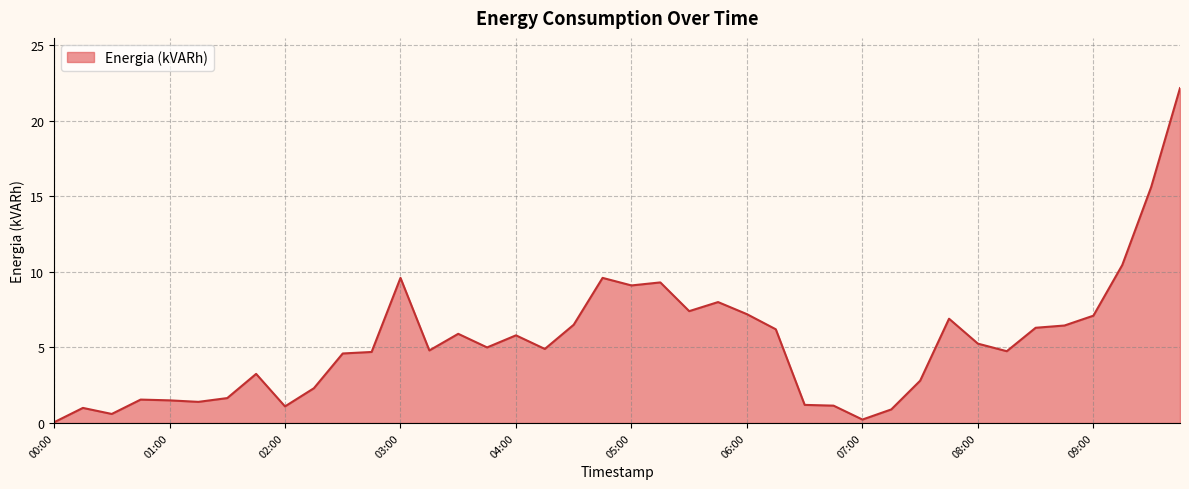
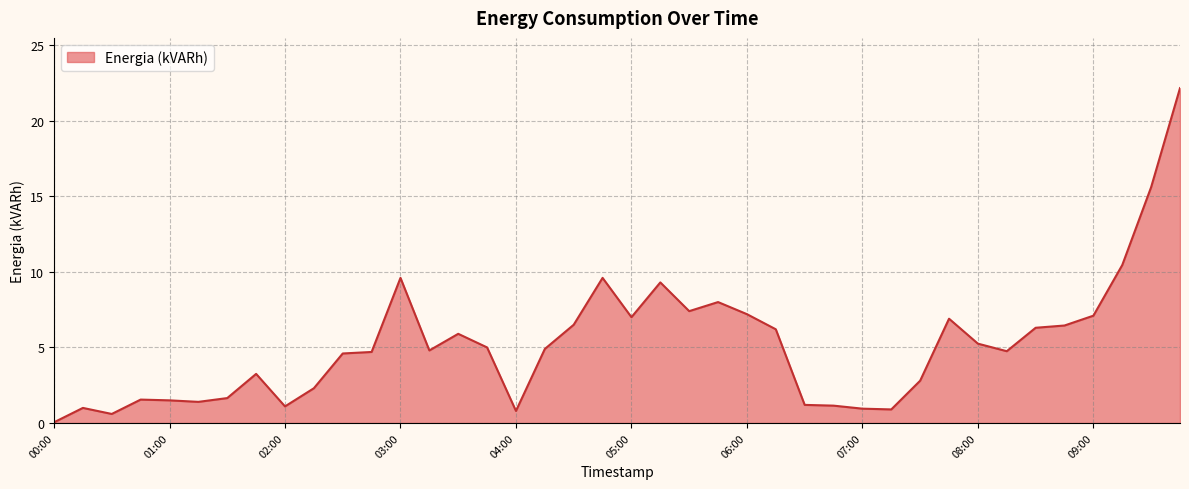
  {
    "00:00": 0.1,
    "01:00": 1.5,
    "02:00": 1.1,
    "03:00": 9.6,
-   "04:00": 5.8,
-   "05:00": 9.1,
+   "04:00": 0.8,
+   "05:00": 7.0,
    "06:00": 7.2,
-   "07:00": 0.2,
+   "07:00": 1.0,
    "08:00": 5.3,
    "09:00": 7.1
  }
